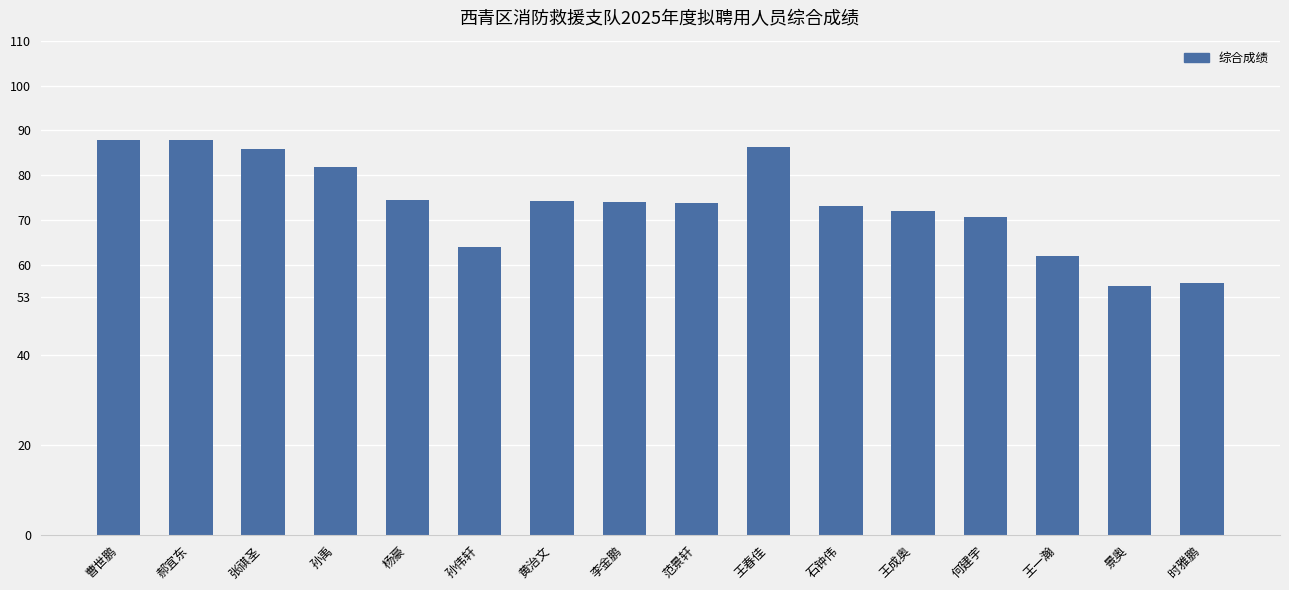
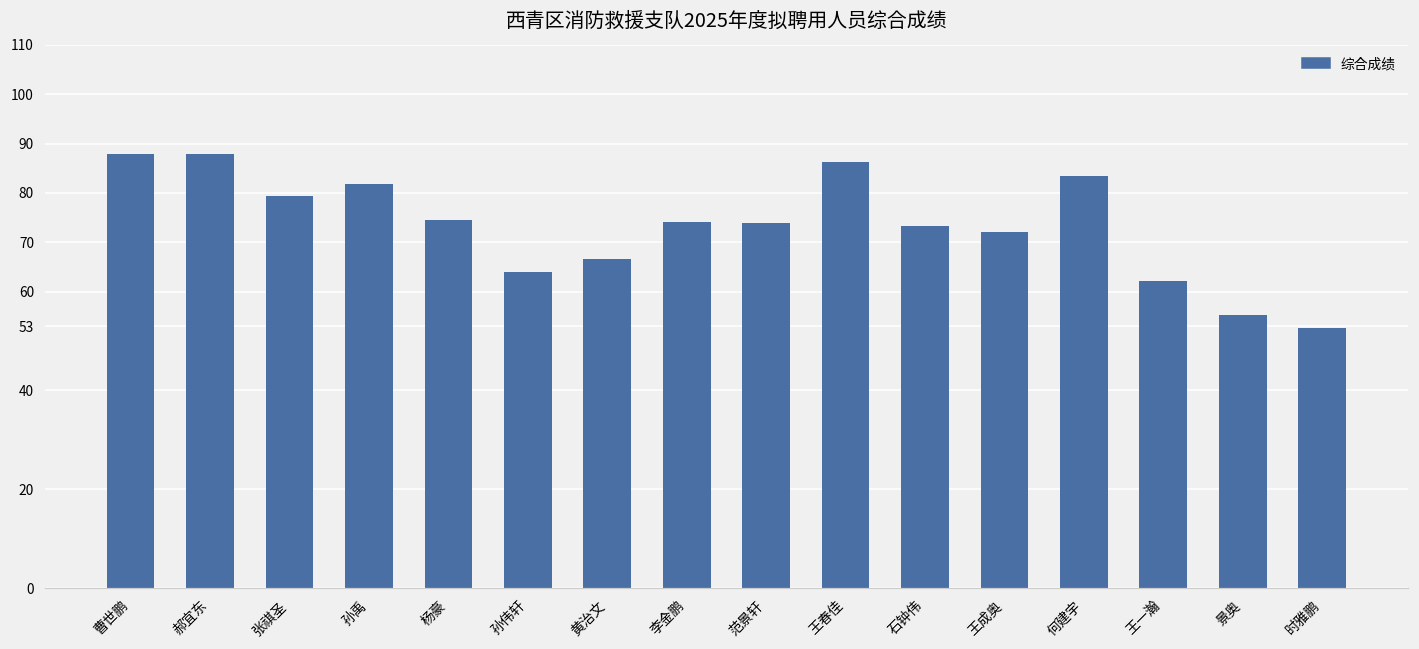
  {
    "曹世鹏": 88,
    "郝宜东": 88,
-   "张祺圣": 86,
+   "张祺圣": 79,
    "孙禹": 82,
    "杨豪": 75,
    "孙伟轩": 64,
-   "黄治文": 74,
+   "黄治文": 67,
    "李金鹏": 74,
    "范景轩": 74,
    "王春佳": 86,
    "石钟伟": 73,
    "王成奥": 72,
-   "何建宇": 71,
+   "何建宇": 84,
    "王一瀚": 62,
    "景奥": 55,
-   "时雅鹏": 56
+   "时雅鹏": 53
  }
